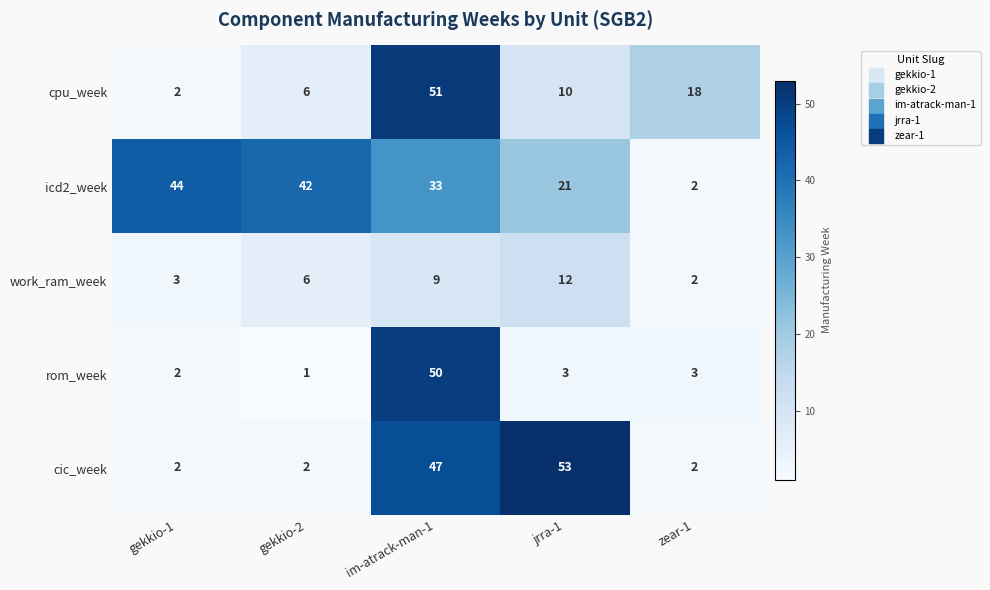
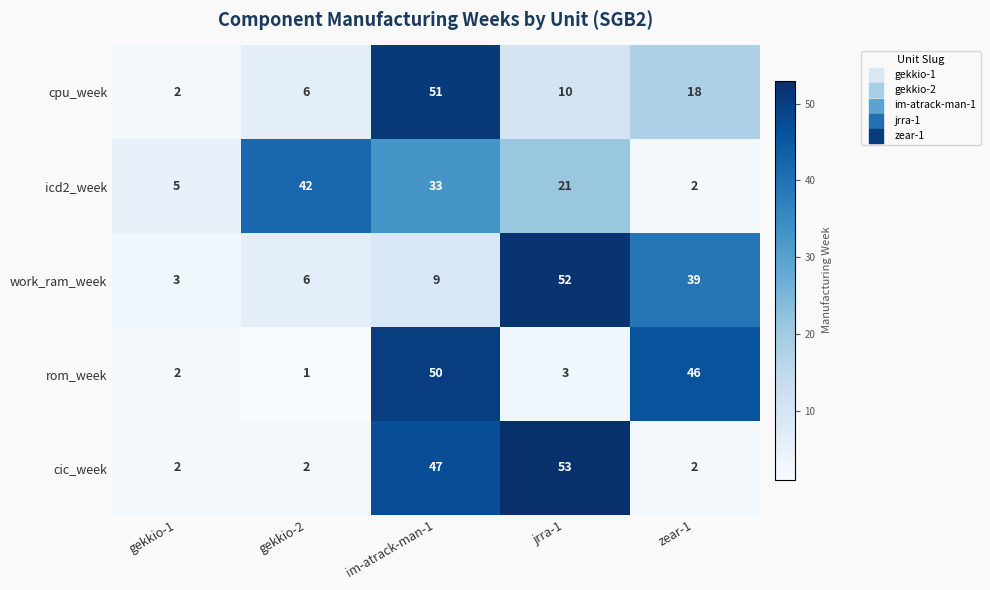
  {
    "cpu_week": {
      "gekkio-1": 2,
      "gekkio-2": 6,
      "im-atrack-man-1": 51,
      "jrra-1": 10,
      "zear-1": 18
    },
    "icd2_week": {
-     "gekkio-1": 44,
+     "gekkio-1": 5,
      "gekkio-2": 42,
      "im-atrack-man-1": 33,
      "jrra-1": 21,
      "zear-1": 2
    },
    "work_ram_week": {
      "gekkio-1": 3,
      "gekkio-2": 6,
      "im-atrack-man-1": 9,
-     "jrra-1": 12,
-     "zear-1": 2
+     "jrra-1": 52,
+     "zear-1": 39
    },
    "rom_week": {
      "gekkio-1": 2,
      "gekkio-2": 1,
      "im-atrack-man-1": 50,
      "jrra-1": 3,
-     "zear-1": 3
+     "zear-1": 46
    },
    "cic_week": {
      "gekkio-1": 2,
      "gekkio-2": 2,
      "im-atrack-man-1": 47,
      "jrra-1": 53,
      "zear-1": 2
    }
  }
